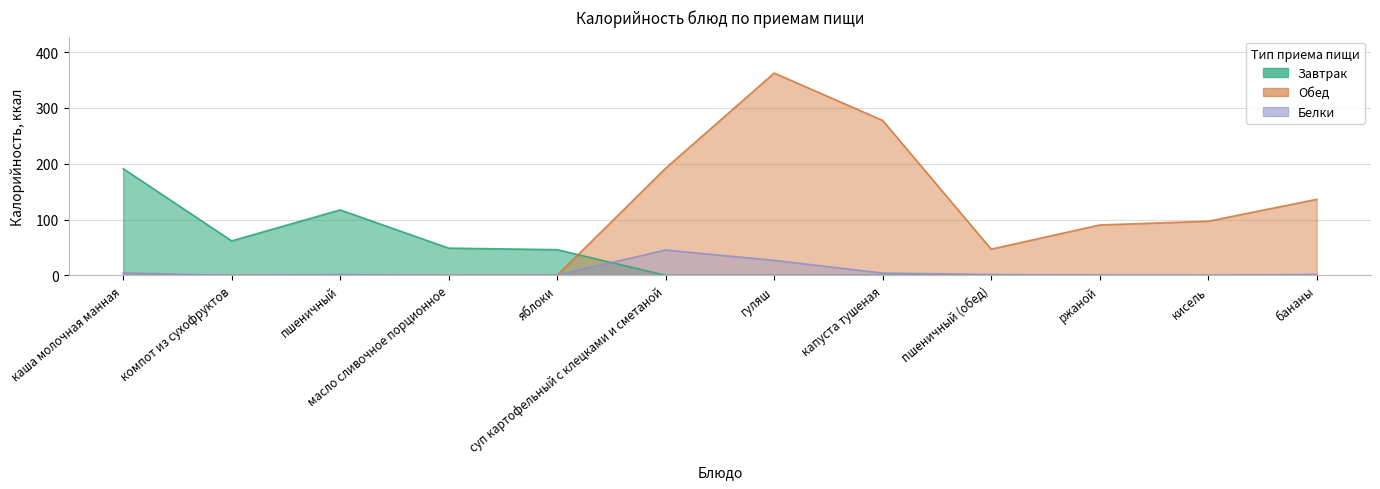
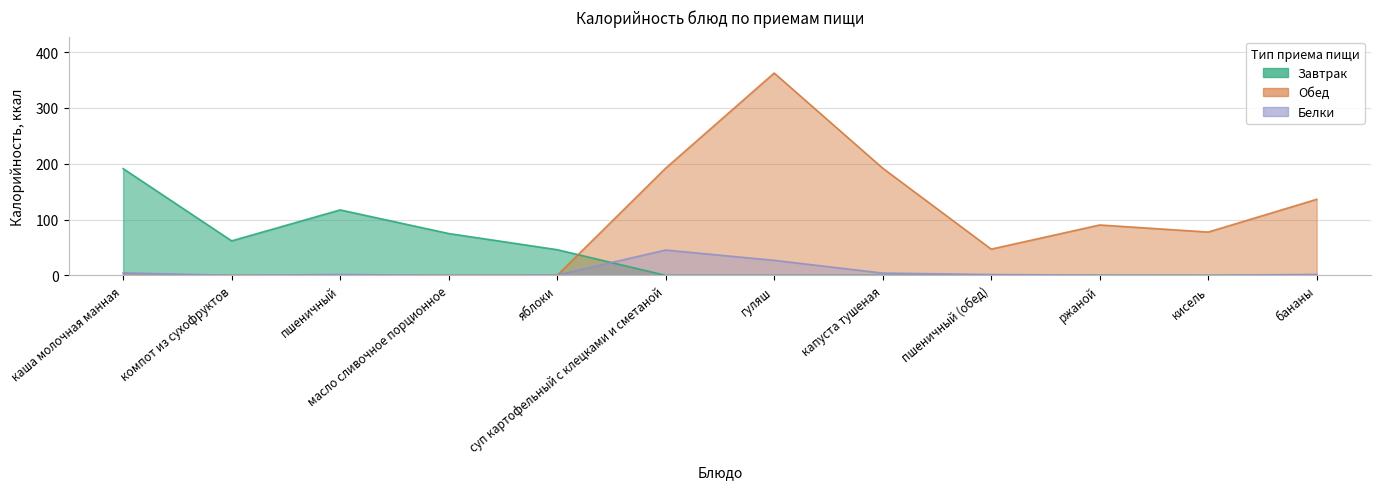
  {
    "Завтрак": {
      "каша молочная манная": 190,
      "компот из сухофруктов": 60,
      "пшеничный": 120,
-     "масло сливочное порционное": 50,
+     "масло сливочное порционное": 80,
      "яблоки": 50,
      "суп картофельный с клецками и сметаной": 0,
      "гуляш": 0
    },
    "Обед": {
      "каша молочная манная": 0,
      "суп картофельный с клецками и сметаной": 190,
      "гуляш": 360,
-     "капуста тушеная": 280,
+     "капуста тушеная": 190,
      "пшеничный (обед)": 50,
      "ржаной": 90,
-     "кисель": 100,
+     "кисель": 80,
      "бананы": 140
    },
    "Белки": {
      "каша молочная манная": 0,
      "суп картофельный с клецками и сметаной": 50,
      "гуляш": 30
    }
  }
